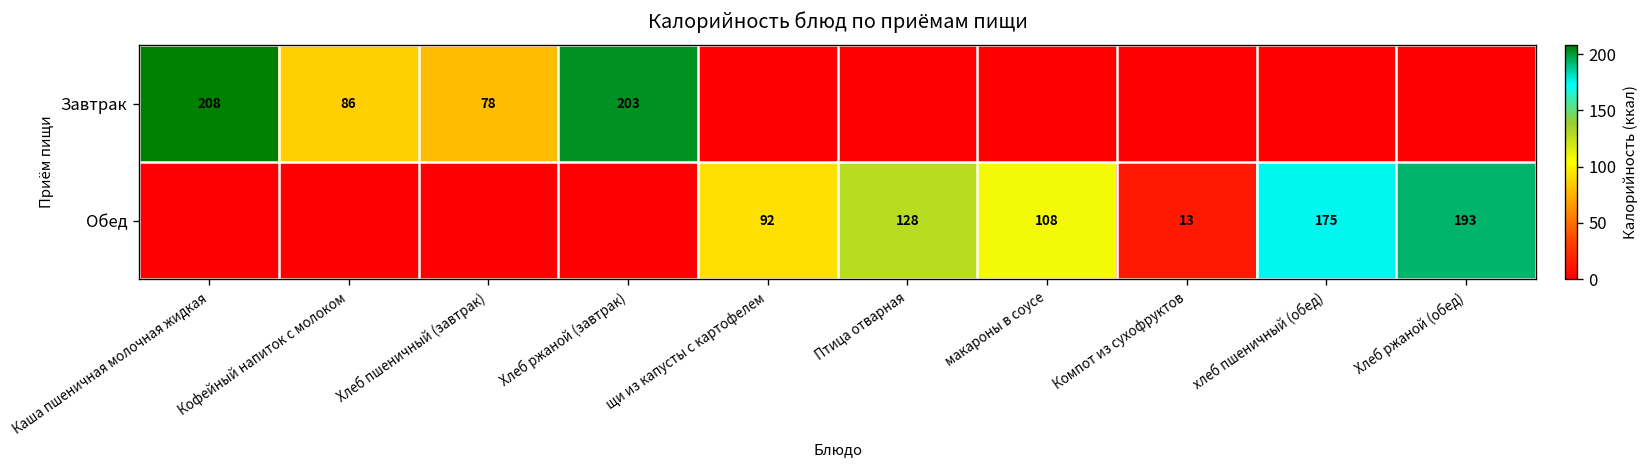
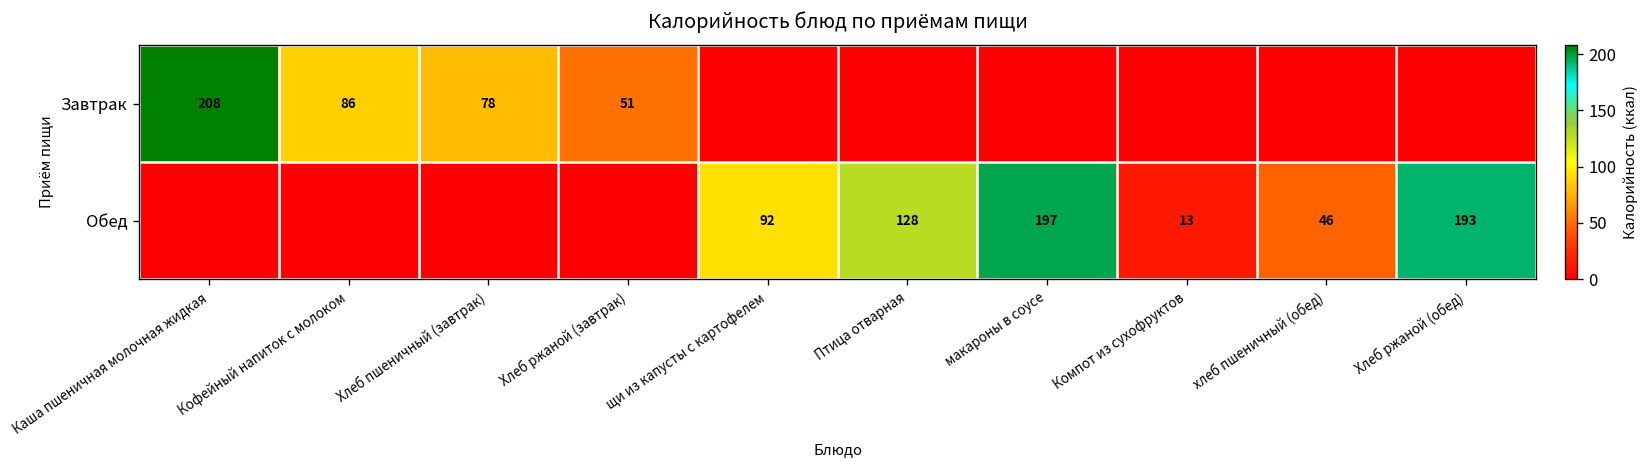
  {
    "Завтрак": {
      "Каша пшеничная молочная жидкая": 208,
      "Кофейный напиток с молоком": 86,
      "Хлеб пшеничный (завтрак)": 78,
-     "Хлеб ржаной (завтрак)": 203
+     "Хлеб ржаной (завтрак)": 51
    },
    "Обед": {
      "щи из капусты с картофелем": 92,
      "Птица отварная": 128,
-     "макароны в соусе": 108,
+     "макароны в соусе": 197,
      "Компот из сухофруктов": 13,
-     "хлеб пшеничный (обед)": 175,
+     "хлеб пшеничный (обед)": 46,
      "Хлеб ржаной (обед)": 193
    }
  }
